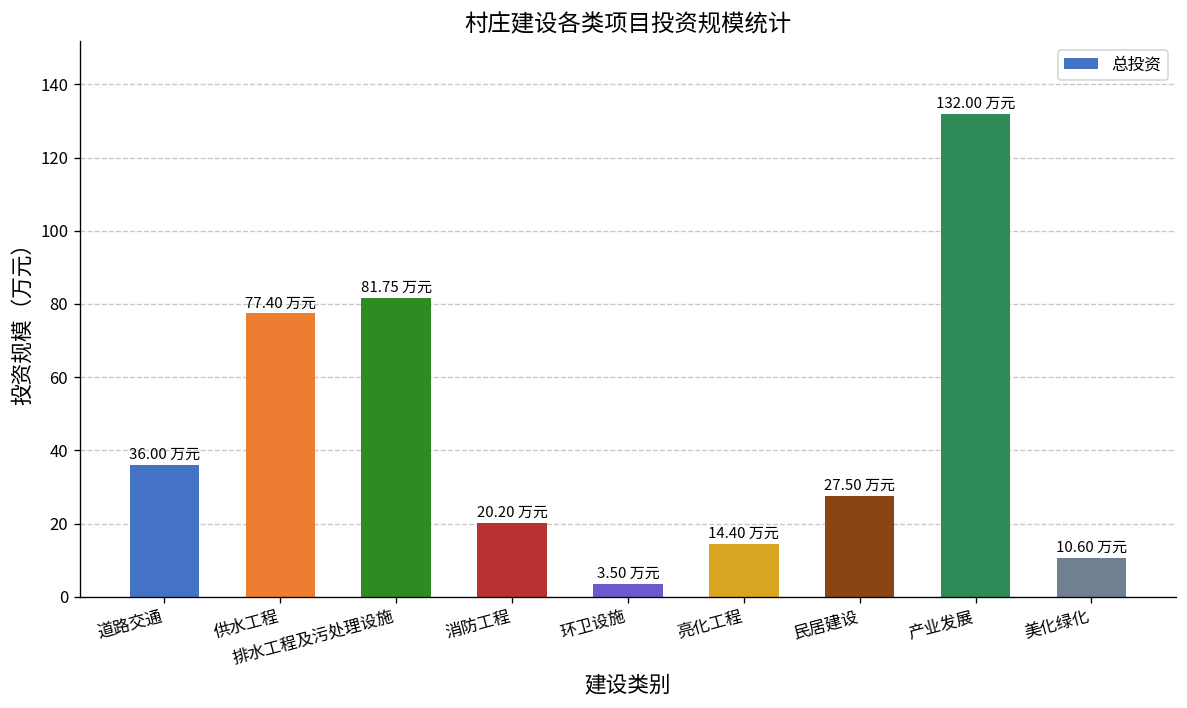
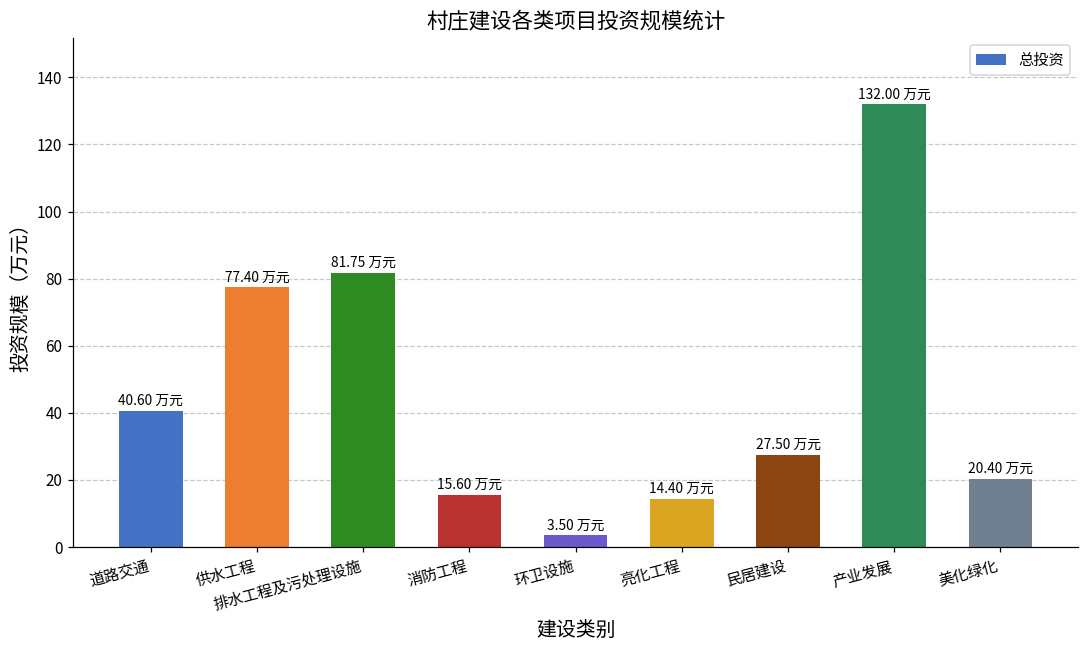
  {
-   "道路交通": 36.00,
+   "道路交通": 40.60,
    "供水工程": 77.40,
    "排水工程及污处理设施": 81.75,
-   "消防工程": 20.20,
+   "消防工程": 15.60,
    "环卫设施": 3.50,
    "亮化工程": 14.40,
    "民居建设": 27.50,
    "产业发展": 132.00,
-   "美化绿化": 10.60
+   "美化绿化": 20.40
  }
